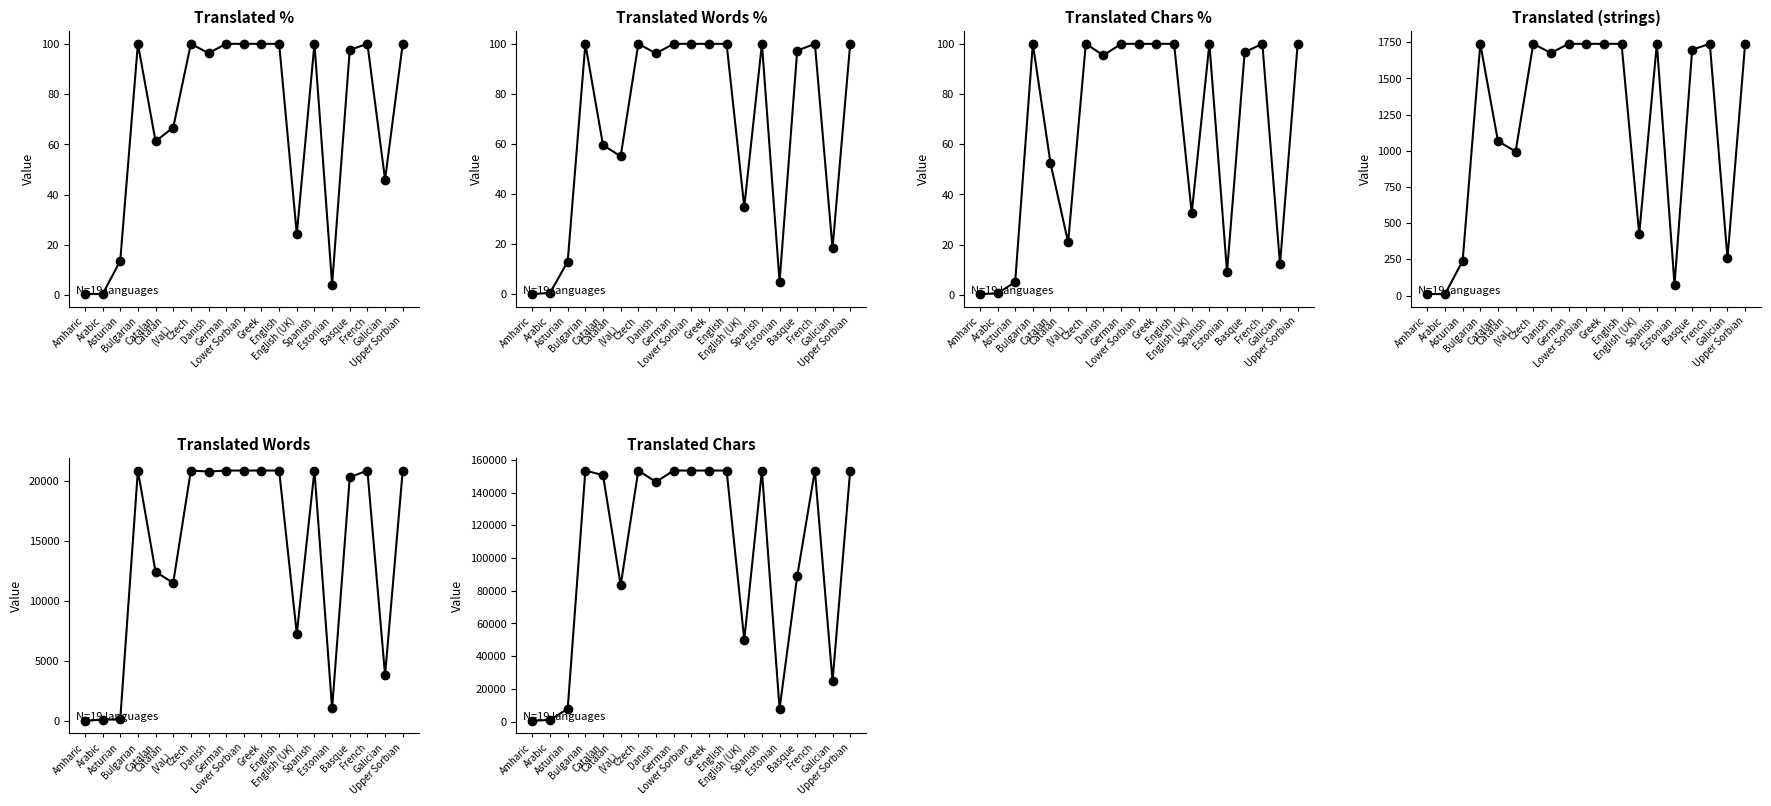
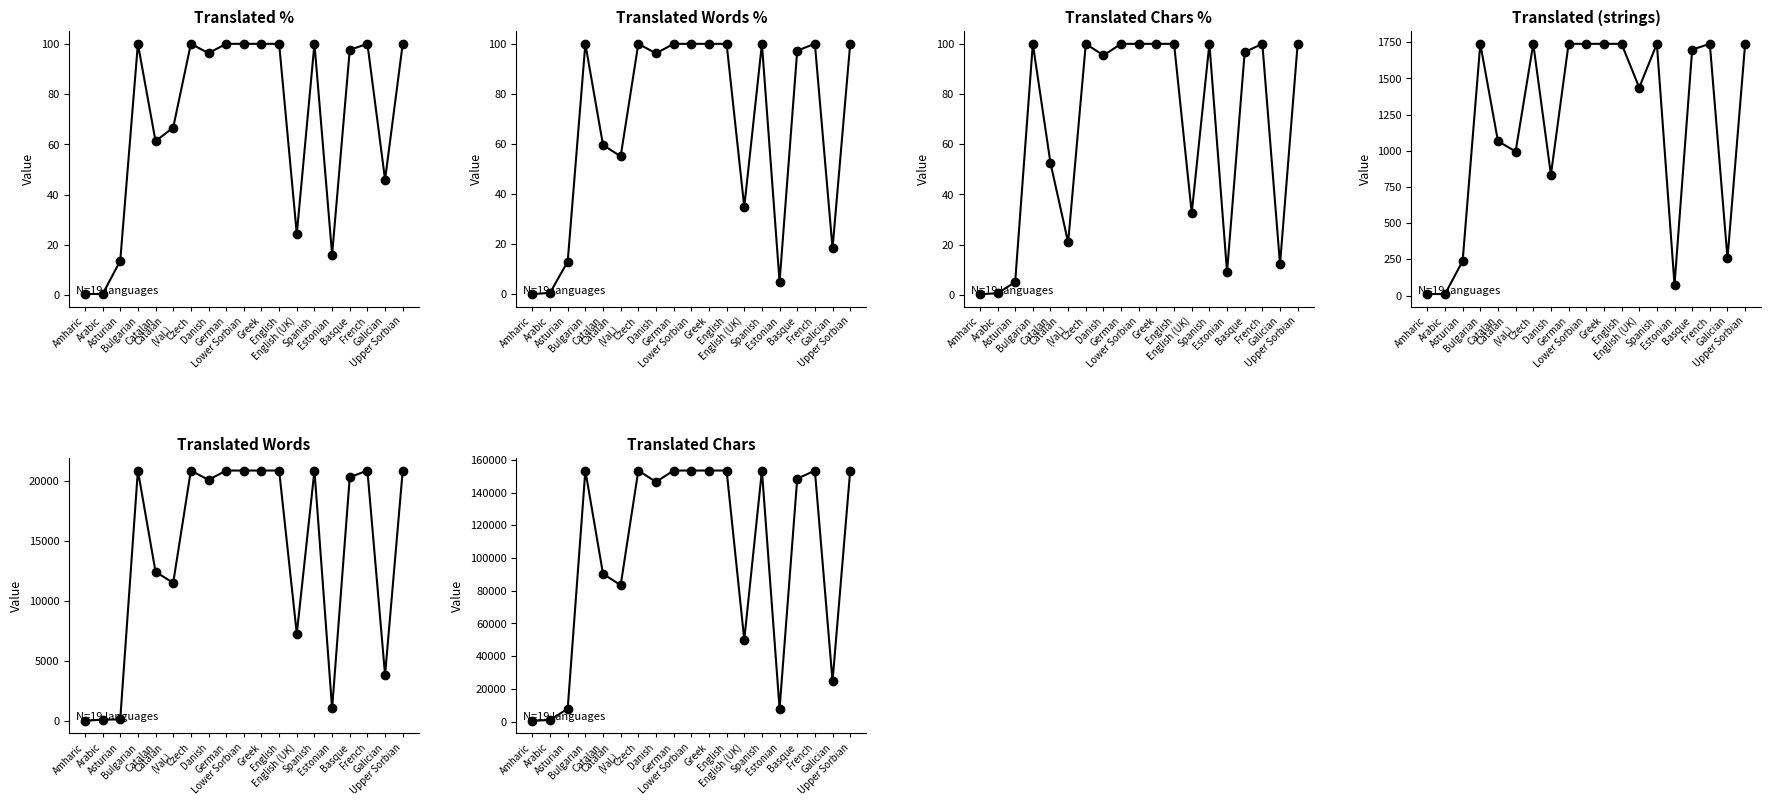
  {
    "Translated %": {
      "Asturian": 14,
      "Bulgarian": 100,
      "Catalan": 61,
      "Catalan (Val.)": 67,
      "Czech": 100,
      "Danish": 96,
      "German": 100,
      "Lower Sorbian": 100,
      "Greek": 100,
      "English": 100,
      "English (UK)": 24,
      "Spanish": 100,
-     "Estonian": 4,
+     "Estonian": 16,
      "Basque": 98,
      "French": 100,
      "Galician": 46,
      "Upper Sorbian": 100
    },
    "Translated Words %": {
      "Asturian": 13,
      "Bulgarian": 100,
      "Catalan": 60,
      "Catalan (Val.)": 55,
      "Czech": 100,
      "Danish": 96,
      "German": 100,
      "Lower Sorbian": 100,
      "Greek": 100,
      "English": 100,
      "English (UK)": 35,
      "Spanish": 100,
      "Estonian": 5,
      "Basque": 97,
      "French": 100,
      "Galician": 18,
      "Upper Sorbian": 100
    },
    "Translated Chars %": {
      "Asturian": 5,
      "Bulgarian": 100,
      "Catalan": 53,
      "Catalan (Val.)": 21,
      "Czech": 100,
      "Danish": 95,
      "German": 100,
      "Lower Sorbian": 100,
      "Greek": 100,
      "English": 100,
      "English (UK)": 33,
      "Spanish": 100,
      "Estonian": 9,
      "Basque": 97,
      "French": 100,
      "Galician": 12,
      "Upper Sorbian": 100
    },
    "Translated (strings)": {
      "Asturian": 240,
      "Bulgarian": 1740,
      "Catalan": 1070,
      "Catalan (Val.)": 1000,
      "Czech": 1740,
-     "Danish": 1680,
+     "Danish": 840,
      "German": 1740,
      "Lower Sorbian": 1740,
      "Greek": 1740,
      "English": 1740,
-     "English (UK)": 430,
+     "English (UK)": 1440,
      "Spanish": 1740,
      "Estonian": 80,
      "Basque": 1700,
      "French": 1740,
      "Galician": 260,
      "Upper Sorbian": 1740
    },
    "Translated Words": {
      "Bulgarian": 20900,
      "Catalan": 12500,
      "Catalan (Val.)": 11500,
      "Czech": 20900,
-     "Danish": 20800,
+     "Danish": 20100,
      "German": 20900,
      "Lower Sorbian": 20900,
      "Greek": 20900,
      "English": 20900,
      "English (UK)": 7300,
      "Spanish": 20900,
      "Estonian": 1100,
      "Basque": 20300,
      "French": 20900,
      "Galician": 3900,
      "Upper Sorbian": 20900
    },
    "Translated Chars": {
      "Asturian": 8000,
      "Bulgarian": 153000,
-     "Catalan": 151000,
+     "Catalan": 90000,
      "Catalan (Val.)": 83000,
      "Czech": 153000,
      "Danish": 147000,
      "German": 153000,
      "Lower Sorbian": 153000,
      "Greek": 153000,
      "English": 153000,
      "English (UK)": 50000,
      "Spanish": 153000,
      "Estonian": 8000,
-     "Basque": 89000,
+     "Basque": 148000,
      "French": 153000,
      "Galician": 25000,
      "Upper Sorbian": 153000
    }
  }
